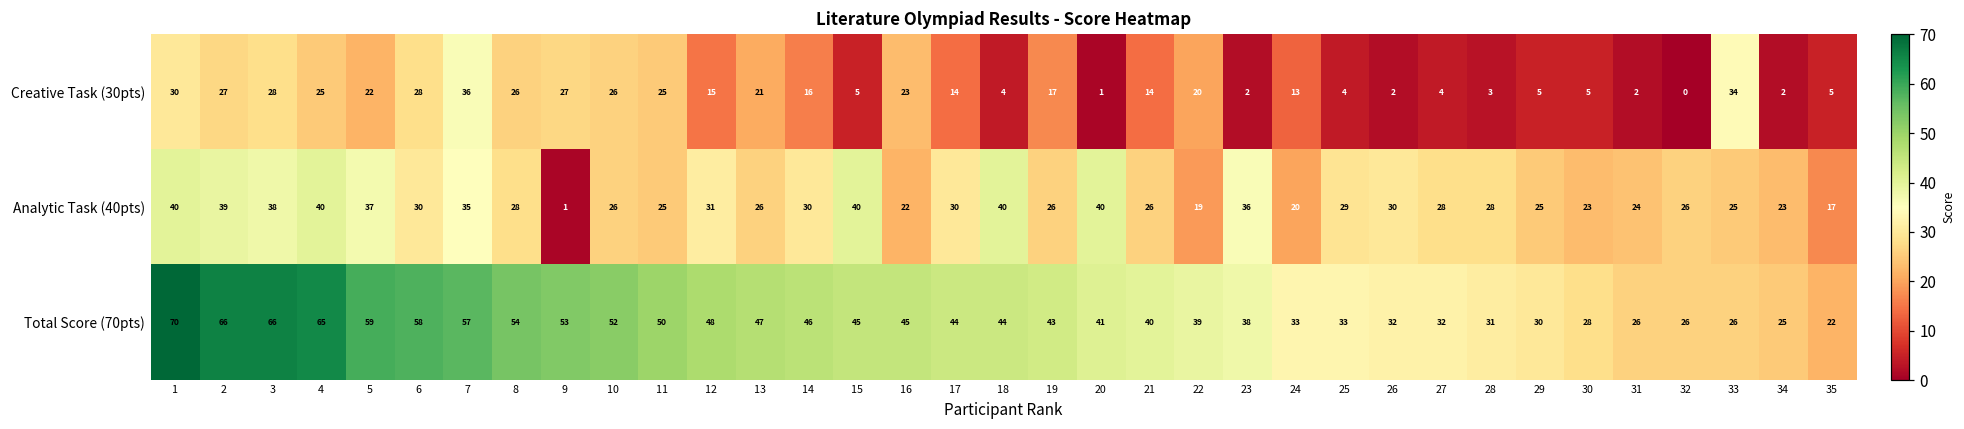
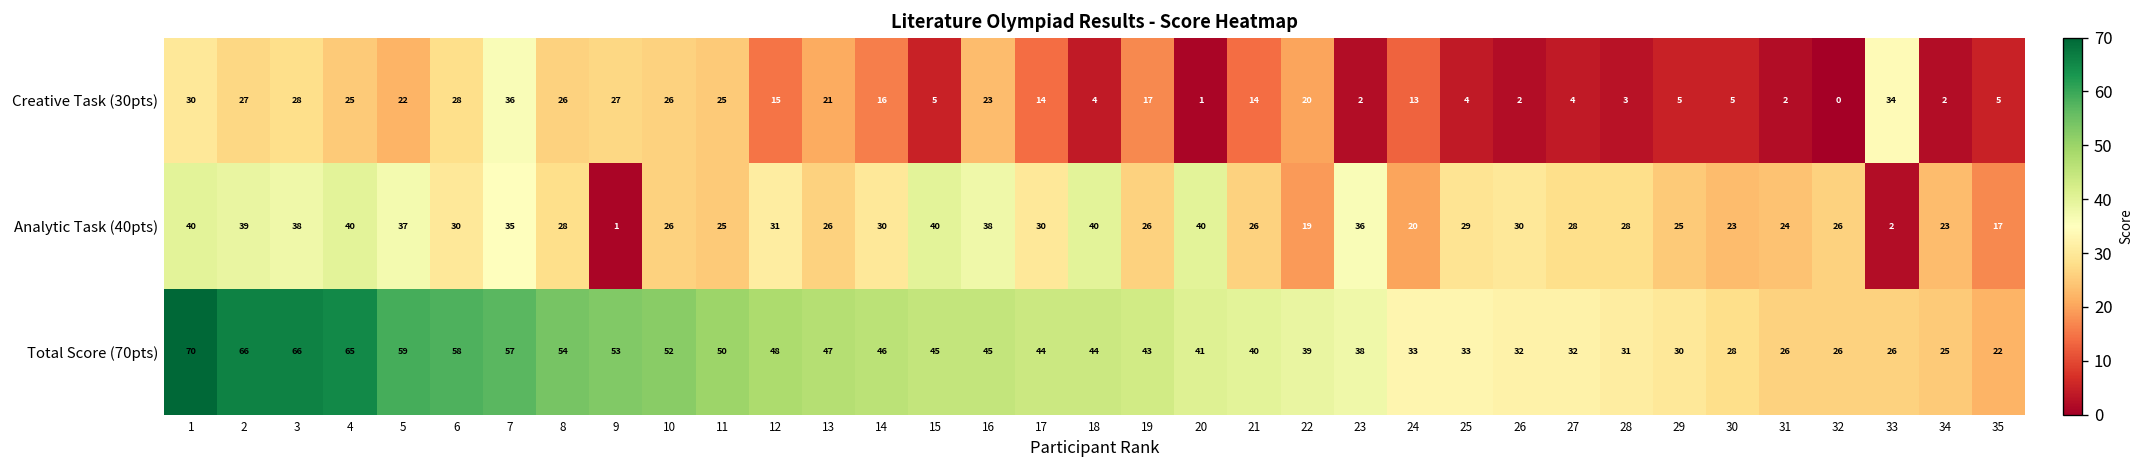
  {
    "Creative Task (30pts)": {
      "1": 30,
      "2": 27,
      "3": 28,
      "4": 25,
      "5": 22,
      "6": 28,
      "7": 36,
      "8": 26,
      "9": 27,
      "10": 26,
      "11": 25,
      "12": 15,
      "13": 21,
      "14": 16,
      "15": 5,
      "16": 23,
      "17": 14,
      "18": 4,
      "19": 17,
      "20": 1,
      "21": 14,
      "22": 20,
      "23": 2,
      "24": 13,
      "25": 4,
      "26": 2,
      "27": 4,
      "28": 3,
      "29": 5,
      "30": 5,
      "31": 2,
      "32": 0,
      "33": 34,
      "34": 2,
      "35": 5
    },
    "Analytic Task (40pts)": {
      "1": 40,
      "2": 39,
      "3": 38,
      "4": 40,
      "5": 37,
      "6": 30,
      "7": 35,
      "8": 28,
      "9": 1,
      "10": 26,
      "11": 25,
      "12": 31,
      "13": 26,
      "14": 30,
      "15": 40,
-     "16": 22,
+     "16": 38,
      "17": 30,
      "18": 40,
      "19": 26,
      "20": 40,
      "21": 26,
      "22": 19,
      "23": 36,
      "24": 20,
      "25": 29,
      "26": 30,
      "27": 28,
      "28": 28,
      "29": 25,
      "30": 23,
      "31": 24,
      "32": 26,
-     "33": 25,
+     "33": 2,
      "34": 23,
      "35": 17
    },
    "Total Score (70pts)": {
      "1": 70,
      "2": 66,
      "3": 66,
      "4": 65,
      "5": 59,
      "6": 58,
      "7": 57,
      "8": 54,
      "9": 53,
      "10": 52,
      "11": 50,
      "12": 48,
      "13": 47,
      "14": 46,
      "15": 45,
      "16": 45,
      "17": 44,
      "18": 44,
      "19": 43,
      "20": 41,
      "21": 40,
      "22": 39,
      "23": 38,
      "24": 33,
      "25": 33,
      "26": 32,
      "27": 32,
      "28": 31,
      "29": 30,
      "30": 28,
      "31": 26,
      "32": 26,
      "33": 26,
      "34": 25,
      "35": 22
    }
  }
